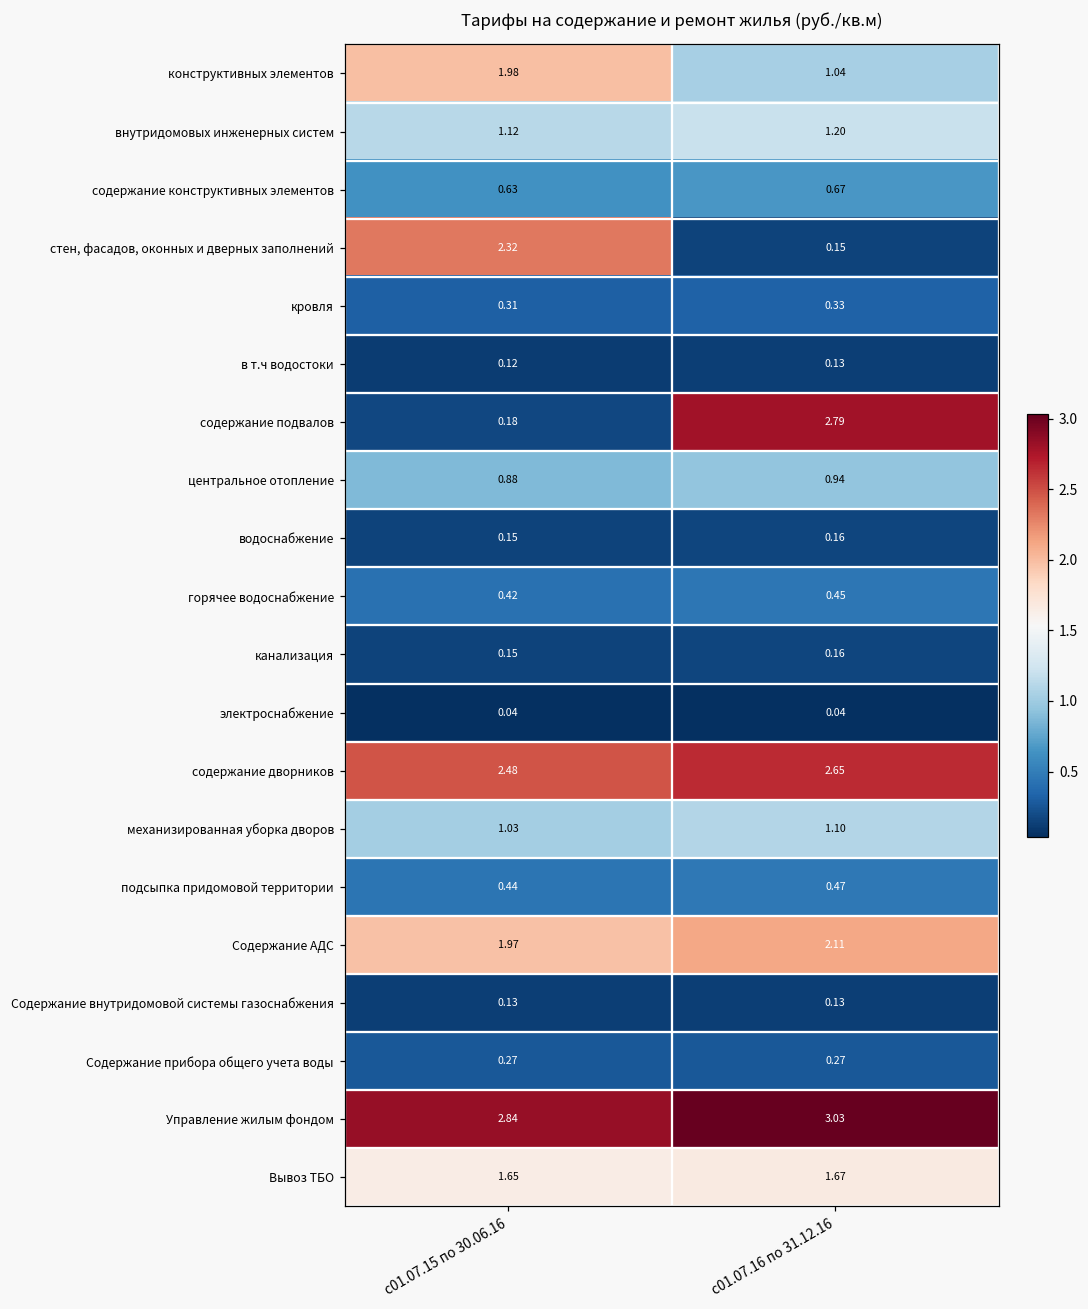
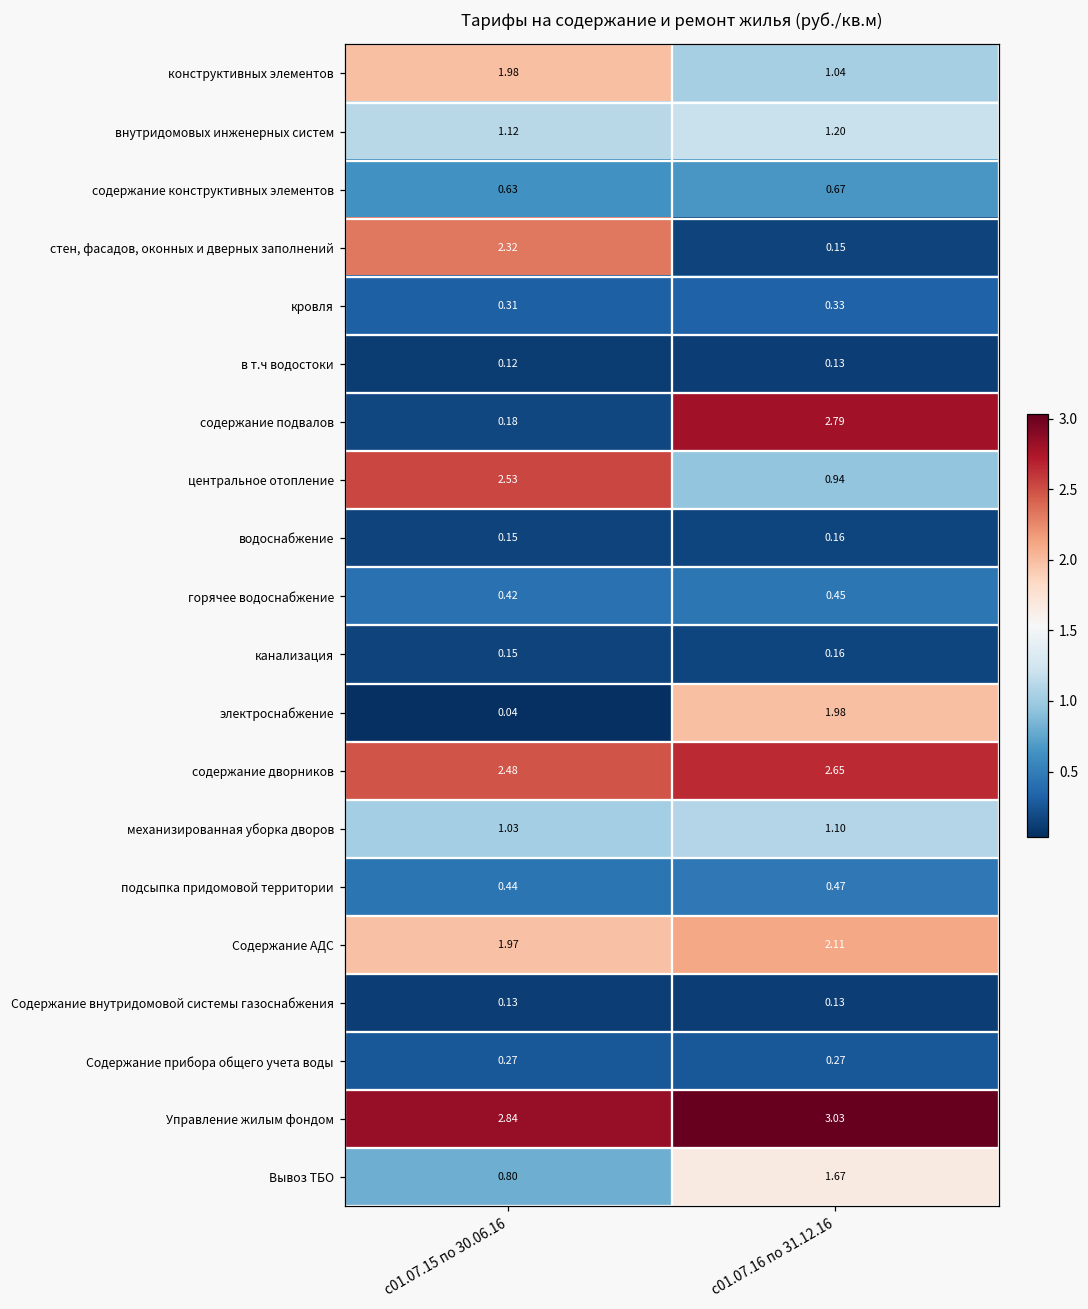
  {
    "конструктивных элементов": {
      "с01.07.15 по 30.06.16": 1.98,
      "с01.07.16 по 31.12.16": 1.04
    },
    "внутридомовых инженерных систем": {
      "с01.07.15 по 30.06.16": 1.12,
      "с01.07.16 по 31.12.16": 1.20
    },
    "содержание конструктивных элементов": {
      "с01.07.15 по 30.06.16": 0.63,
      "с01.07.16 по 31.12.16": 0.67
    },
    "стен, фасадов, оконных и дверных заполнений": {
      "с01.07.15 по 30.06.16": 2.32,
      "с01.07.16 по 31.12.16": 0.15
    },
    "кровля": {
      "с01.07.15 по 30.06.16": 0.31,
      "с01.07.16 по 31.12.16": 0.33
    },
    "в т.ч водостоки": {
      "с01.07.15 по 30.06.16": 0.12,
      "с01.07.16 по 31.12.16": 0.13
    },
    "содержание подвалов": {
      "с01.07.15 по 30.06.16": 0.18,
      "с01.07.16 по 31.12.16": 2.79
    },
    "центральное отопление": {
-     "с01.07.15 по 30.06.16": 0.88,
+     "с01.07.15 по 30.06.16": 2.53,
      "с01.07.16 по 31.12.16": 0.94
    },
    "водоснабжение": {
      "с01.07.15 по 30.06.16": 0.15,
      "с01.07.16 по 31.12.16": 0.16
    },
    "горячее водоснабжение": {
      "с01.07.15 по 30.06.16": 0.42,
      "с01.07.16 по 31.12.16": 0.45
    },
    "канализация": {
      "с01.07.15 по 30.06.16": 0.15,
      "с01.07.16 по 31.12.16": 0.16
    },
    "электроснабжение": {
      "с01.07.15 по 30.06.16": 0.04,
-     "с01.07.16 по 31.12.16": 0.04
+     "с01.07.16 по 31.12.16": 1.98
    },
    "содержание дворников": {
      "с01.07.15 по 30.06.16": 2.48,
      "с01.07.16 по 31.12.16": 2.65
    },
    "механизированная уборка дворов": {
      "с01.07.15 по 30.06.16": 1.03,
      "с01.07.16 по 31.12.16": 1.10
    },
    "подсыпка придомовой территории": {
      "с01.07.15 по 30.06.16": 0.44,
      "с01.07.16 по 31.12.16": 0.47
    },
    "Содержание АДС": {
      "с01.07.15 по 30.06.16": 1.97,
      "с01.07.16 по 31.12.16": 2.11
    },
    "Содержание внутридомовой системы газоснабжения": {
      "с01.07.15 по 30.06.16": 0.13,
      "с01.07.16 по 31.12.16": 0.13
    },
    "Содержание прибора общего учета воды": {
      "с01.07.15 по 30.06.16": 0.27,
      "с01.07.16 по 31.12.16": 0.27
    },
    "Управление жилым фондом": {
      "с01.07.15 по 30.06.16": 2.84,
      "с01.07.16 по 31.12.16": 3.03
    },
    "Вывоз ТБО": {
-     "с01.07.15 по 30.06.16": 1.65,
+     "с01.07.15 по 30.06.16": 0.80,
      "с01.07.16 по 31.12.16": 1.67
    }
  }
